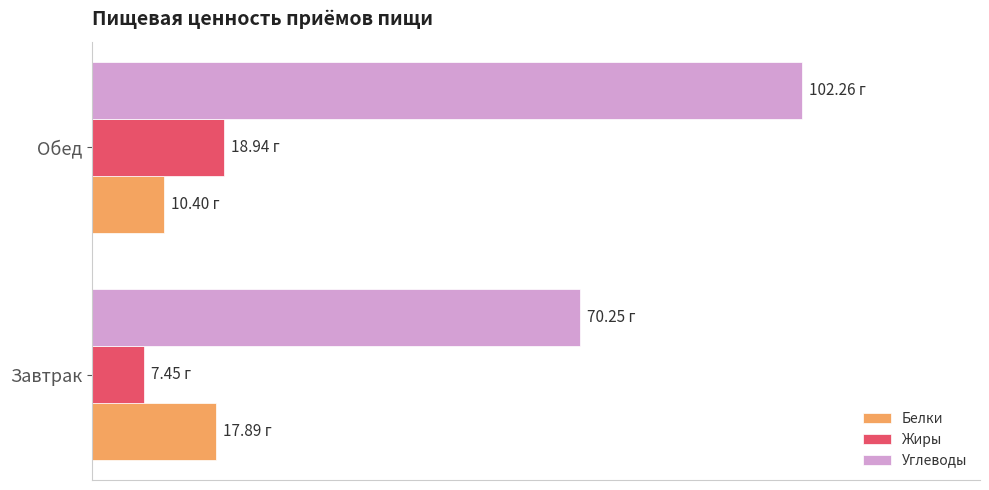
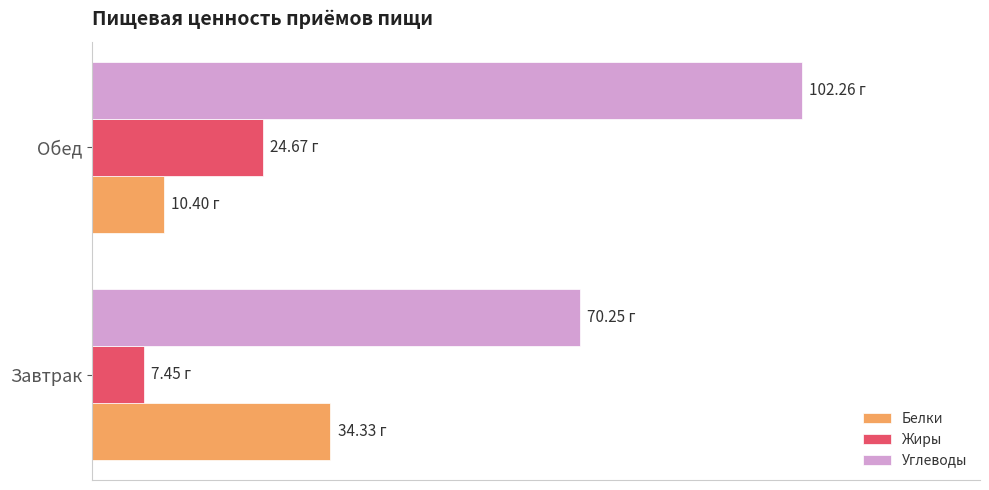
  {
    "Белки": {
      "Обед": 10.40,
-     "Завтрак": 17.89
+     "Завтрак": 34.33
    },
    "Жиры": {
-     "Обед": 18.94,
+     "Обед": 24.67,
      "Завтрак": 7.45
    },
    "Углеводы": {
      "Обед": 102.26,
      "Завтрак": 70.25
    }
  }
